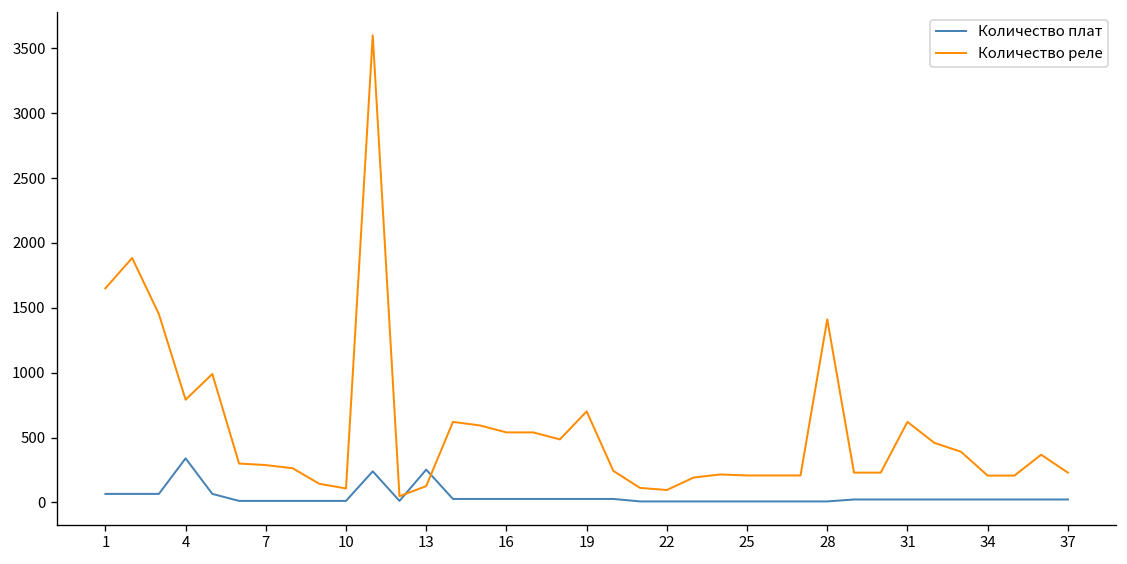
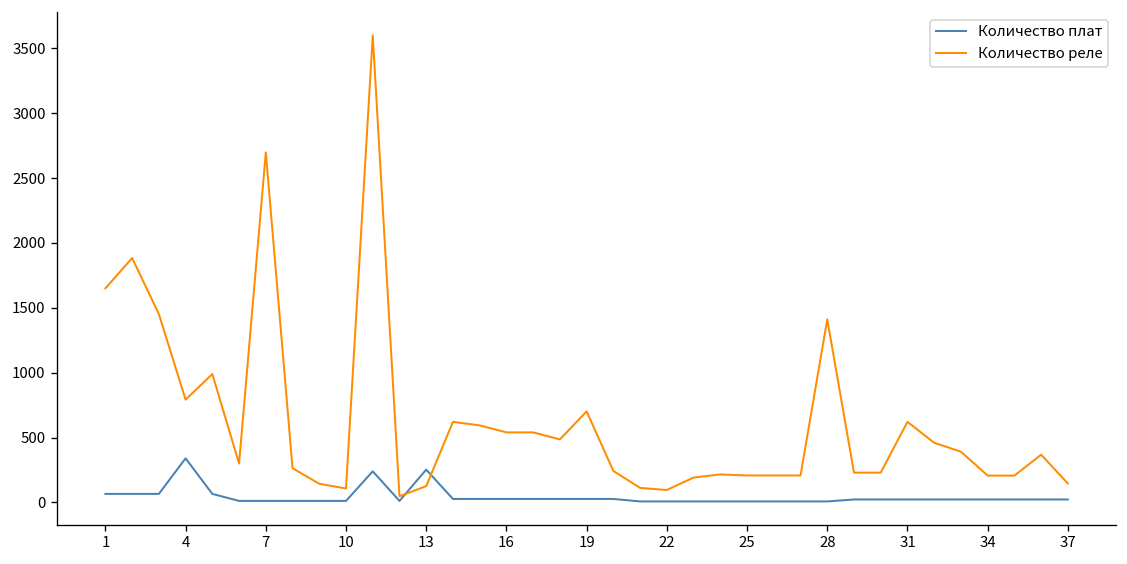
  {
    "Количество плат": {
      "1": 70,
      "4": 340,
      "7": 10,
      "10": 10,
      "13": 250,
      "16": 30,
      "19": 30,
      "22": 10,
      "25": 10,
      "28": 10,
      "31": 20,
      "34": 20,
      "37": 20
    },
    "Количество реле": {
      "1": 1650,
      "4": 790,
-     "7": 290,
+     "7": 2700,
      "10": 110,
      "13": 130,
      "16": 540,
      "19": 700,
      "22": 100,
      "25": 210,
      "28": 1410,
      "31": 620,
      "34": 210,
-     "37": 230
+     "37": 150
    }
  }
